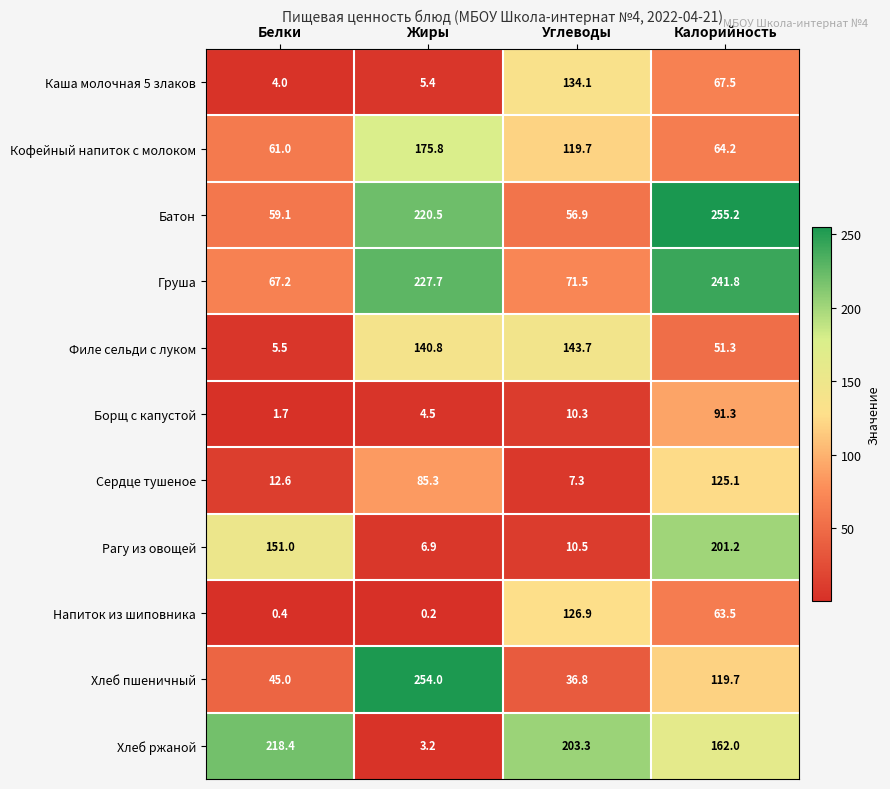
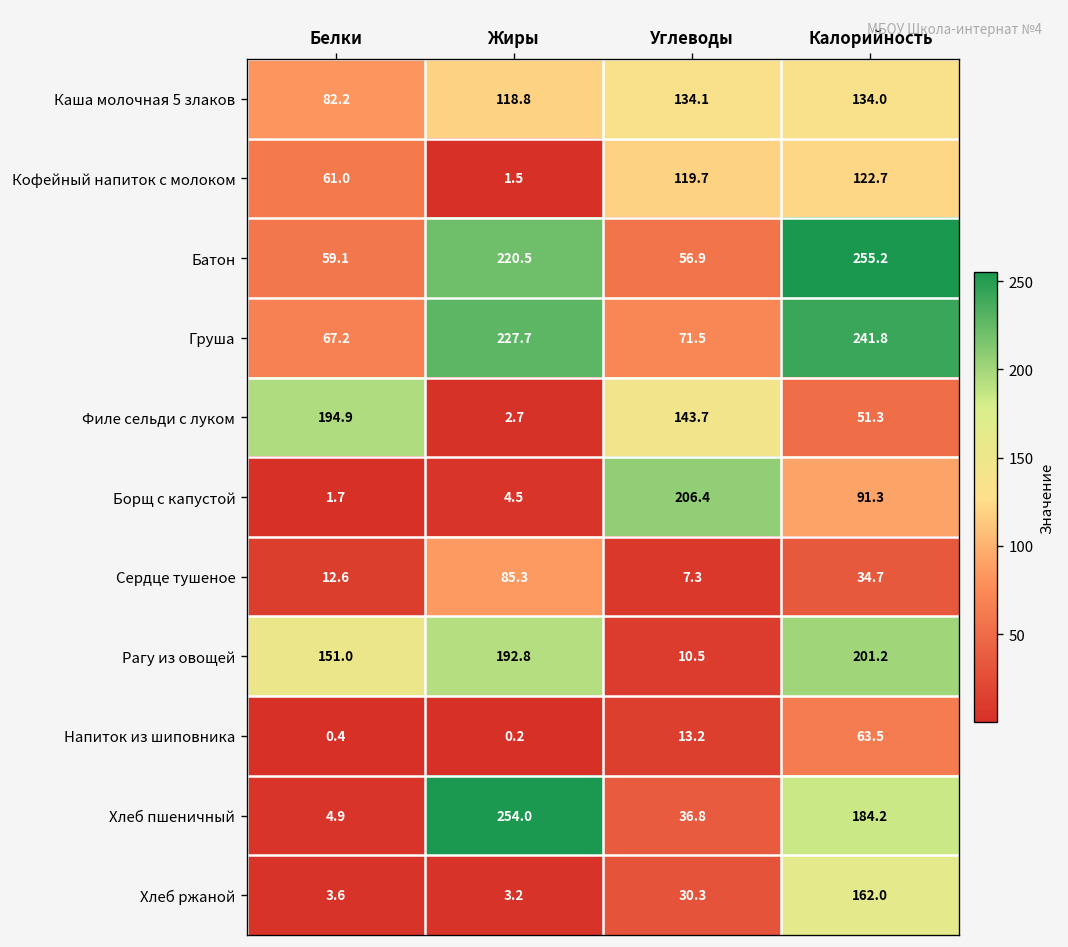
  {
    "Каша молочная 5 злаков": {
-     "Белки": 4.0,
-     "Жиры": 5.4,
+     "Белки": 82.2,
+     "Жиры": 118.8,
      "Углеводы": 134.1,
-     "Калорийность": 67.5
+     "Калорийность": 134.0
    },
    "Кофейный напиток с молоком": {
      "Белки": 61.0,
-     "Жиры": 175.8,
+     "Жиры": 1.5,
      "Углеводы": 119.7,
-     "Калорийность": 64.2
+     "Калорийность": 122.7
    },
    "Батон": {
      "Белки": 59.1,
      "Жиры": 220.5,
      "Углеводы": 56.9,
      "Калорийность": 255.2
    },
    "Груша": {
      "Белки": 67.2,
      "Жиры": 227.7,
      "Углеводы": 71.5,
      "Калорийность": 241.8
    },
    "Филе сельди с луком": {
-     "Белки": 5.5,
-     "Жиры": 140.8,
+     "Белки": 194.9,
+     "Жиры": 2.7,
      "Углеводы": 143.7,
      "Калорийность": 51.3
    },
    "Борщ с капустой": {
      "Белки": 1.7,
      "Жиры": 4.5,
-     "Углеводы": 10.3,
+     "Углеводы": 206.4,
      "Калорийность": 91.3
    },
    "Сердце тушеное": {
      "Белки": 12.6,
      "Жиры": 85.3,
      "Углеводы": 7.3,
-     "Калорийность": 125.1
+     "Калорийность": 34.7
    },
    "Рагу из овощей": {
      "Белки": 151.0,
-     "Жиры": 6.9,
+     "Жиры": 192.8,
      "Углеводы": 10.5,
      "Калорийность": 201.2
    },
    "Напиток из шиповника": {
      "Белки": 0.4,
      "Жиры": 0.2,
-     "Углеводы": 126.9,
+     "Углеводы": 13.2,
      "Калорийность": 63.5
    },
    "Хлеб пшеничный": {
-     "Белки": 45.0,
+     "Белки": 4.9,
      "Жиры": 254.0,
      "Углеводы": 36.8,
-     "Калорийность": 119.7
+     "Калорийность": 184.2
    },
    "Хлеб ржаной": {
-     "Белки": 218.4,
+     "Белки": 3.6,
      "Жиры": 3.2,
-     "Углеводы": 203.3,
+     "Углеводы": 30.3,
      "Калорийность": 162.0
    }
  }
